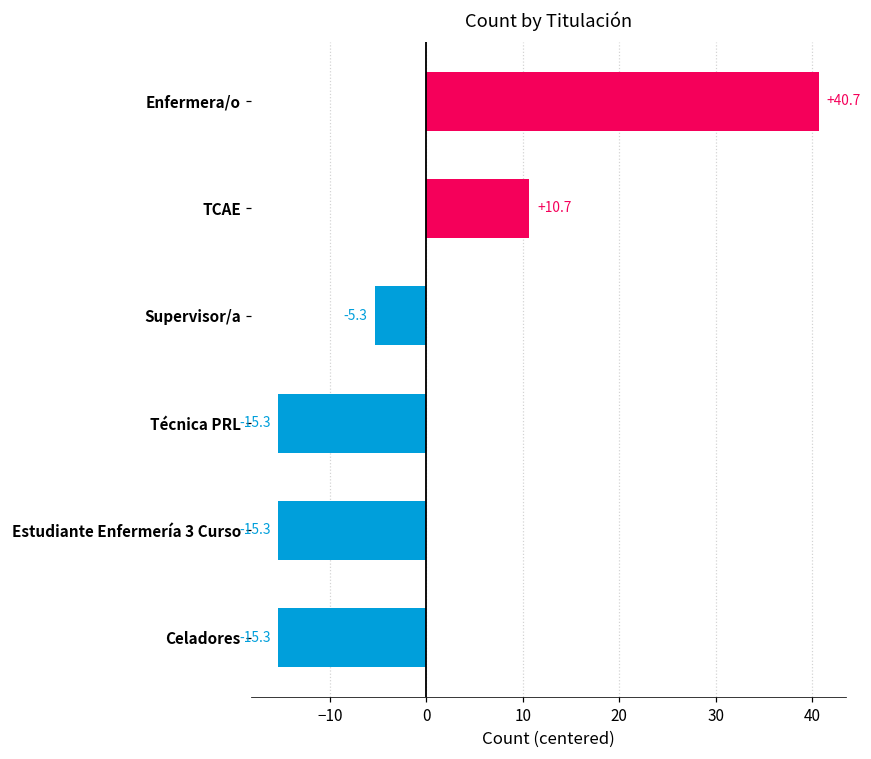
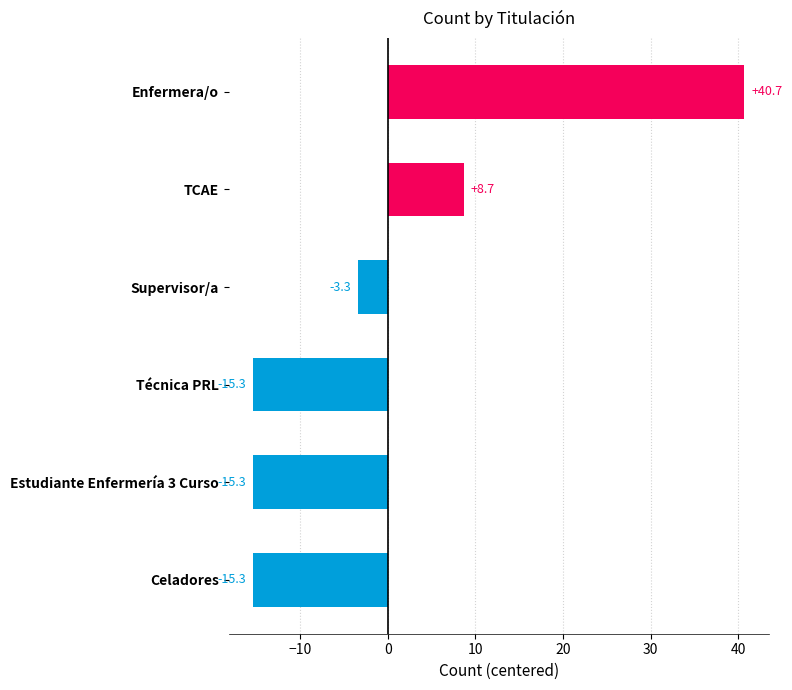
  {
    "Enfermera/o": "+40.7",
-   "TCAE": "+10.7",
-   "Supervisor/a": "-5.3",
+   "TCAE": "+8.7",
+   "Supervisor/a": "-3.3",
    "Técnica PRL": "-15.3",
    "Estudiante Enfermería 3 Curso": "-15.3",
    "Celadores": "-15.3"
  }
